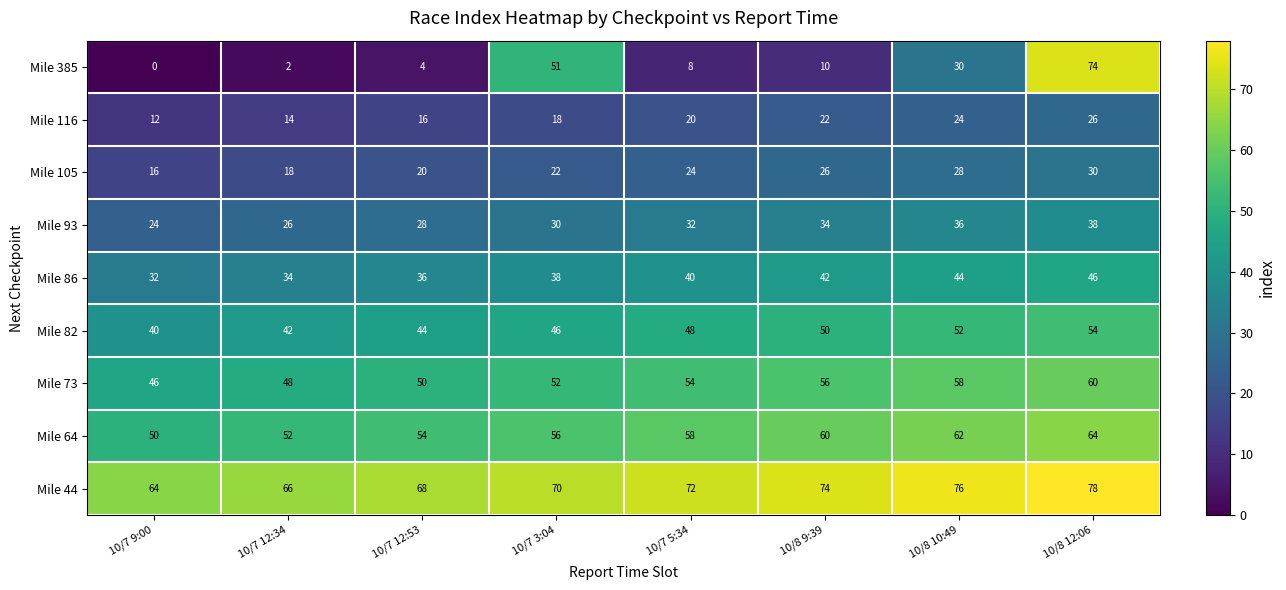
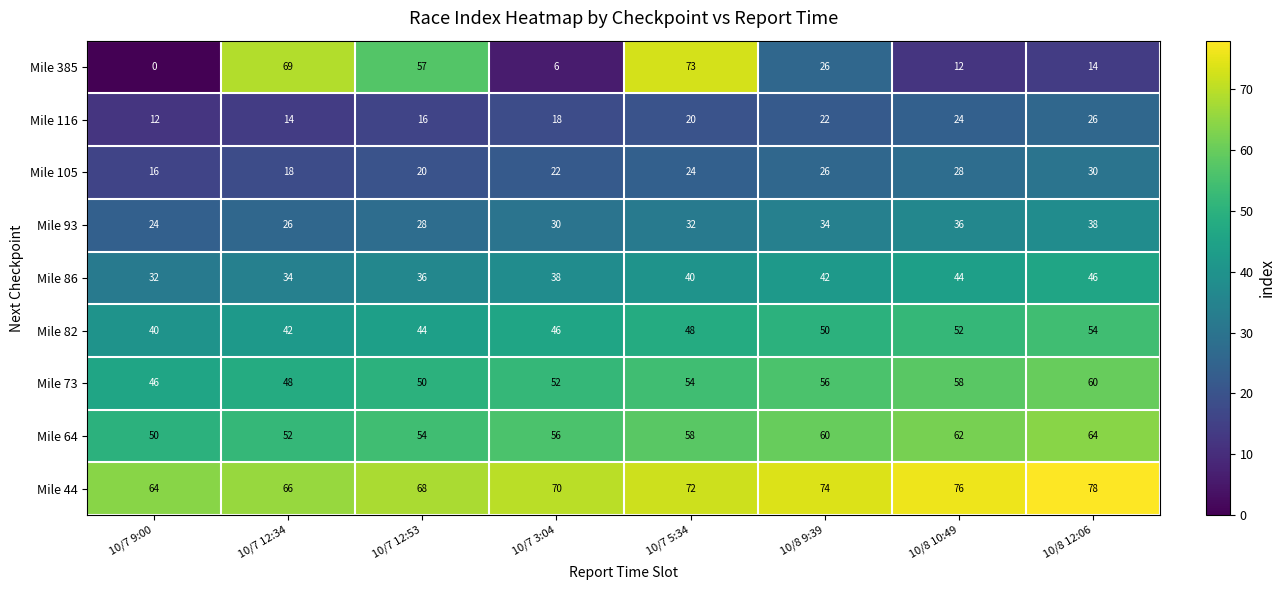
  {
    "Mile 385": {
      "10/7 9:00": 0,
-     "10/7 12:34": 2,
-     "10/7 12:53": 4,
-     "10/7 3:04": 51,
-     "10/7 5:34": 8,
-     "10/8 9:39": 10,
-     "10/8 10:49": 30,
-     "10/8 12:06": 74
+     "10/7 12:34": 69,
+     "10/7 12:53": 57,
+     "10/7 3:04": 6,
+     "10/7 5:34": 73,
+     "10/8 9:39": 26,
+     "10/8 10:49": 12,
+     "10/8 12:06": 14
    },
    "Mile 116": {
      "10/7 9:00": 12,
      "10/7 12:34": 14,
      "10/7 12:53": 16,
      "10/7 3:04": 18,
      "10/7 5:34": 20,
      "10/8 9:39": 22,
      "10/8 10:49": 24,
      "10/8 12:06": 26
    },
    "Mile 105": {
      "10/7 9:00": 16,
      "10/7 12:34": 18,
      "10/7 12:53": 20,
      "10/7 3:04": 22,
      "10/7 5:34": 24,
      "10/8 9:39": 26,
      "10/8 10:49": 28,
      "10/8 12:06": 30
    },
    "Mile 93": {
      "10/7 9:00": 24,
      "10/7 12:34": 26,
      "10/7 12:53": 28,
      "10/7 3:04": 30,
      "10/7 5:34": 32,
      "10/8 9:39": 34,
      "10/8 10:49": 36,
      "10/8 12:06": 38
    },
    "Mile 86": {
      "10/7 9:00": 32,
      "10/7 12:34": 34,
      "10/7 12:53": 36,
      "10/7 3:04": 38,
      "10/7 5:34": 40,
      "10/8 9:39": 42,
      "10/8 10:49": 44,
      "10/8 12:06": 46
    },
    "Mile 82": {
      "10/7 9:00": 40,
      "10/7 12:34": 42,
      "10/7 12:53": 44,
      "10/7 3:04": 46,
      "10/7 5:34": 48,
      "10/8 9:39": 50,
      "10/8 10:49": 52,
      "10/8 12:06": 54
    },
    "Mile 73": {
      "10/7 9:00": 46,
      "10/7 12:34": 48,
      "10/7 12:53": 50,
      "10/7 3:04": 52,
      "10/7 5:34": 54,
      "10/8 9:39": 56,
      "10/8 10:49": 58,
      "10/8 12:06": 60
    },
    "Mile 64": {
      "10/7 9:00": 50,
      "10/7 12:34": 52,
      "10/7 12:53": 54,
      "10/7 3:04": 56,
      "10/7 5:34": 58,
      "10/8 9:39": 60,
      "10/8 10:49": 62,
      "10/8 12:06": 64
    },
    "Mile 44": {
      "10/7 9:00": 64,
      "10/7 12:34": 66,
      "10/7 12:53": 68,
      "10/7 3:04": 70,
      "10/7 5:34": 72,
      "10/8 9:39": 74,
      "10/8 10:49": 76,
      "10/8 12:06": 78
    }
  }
